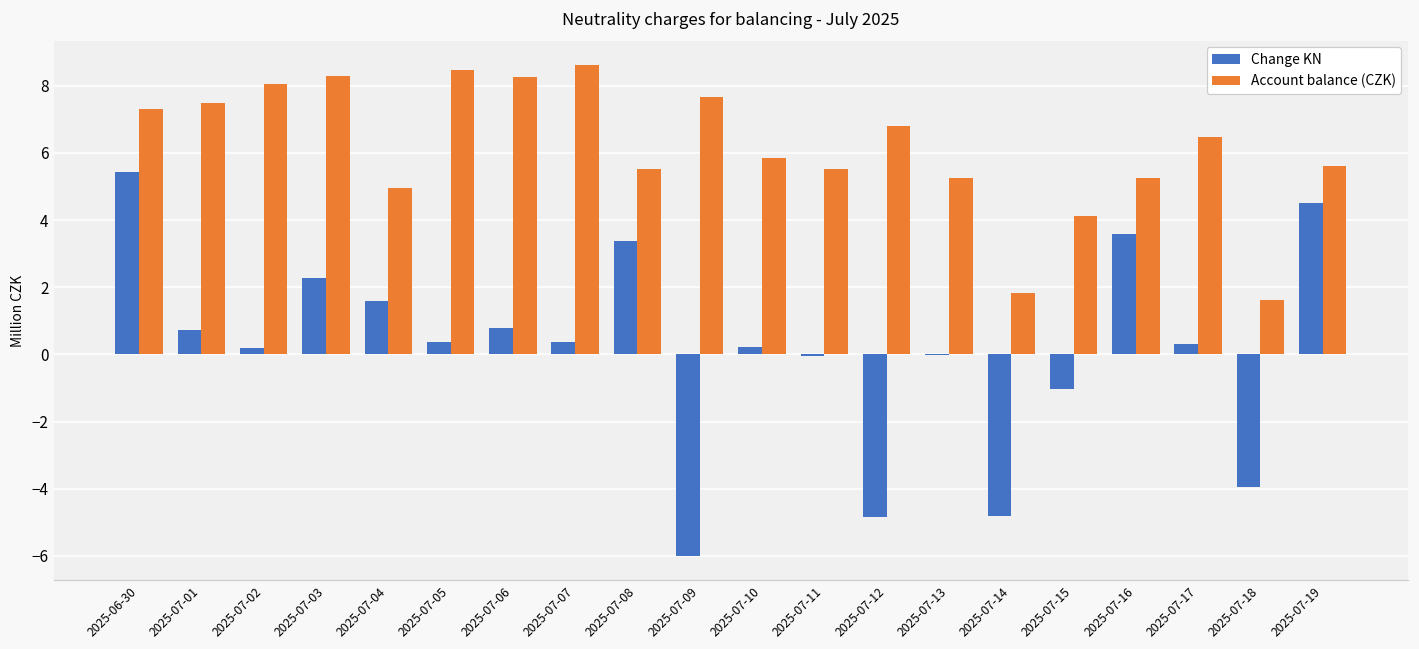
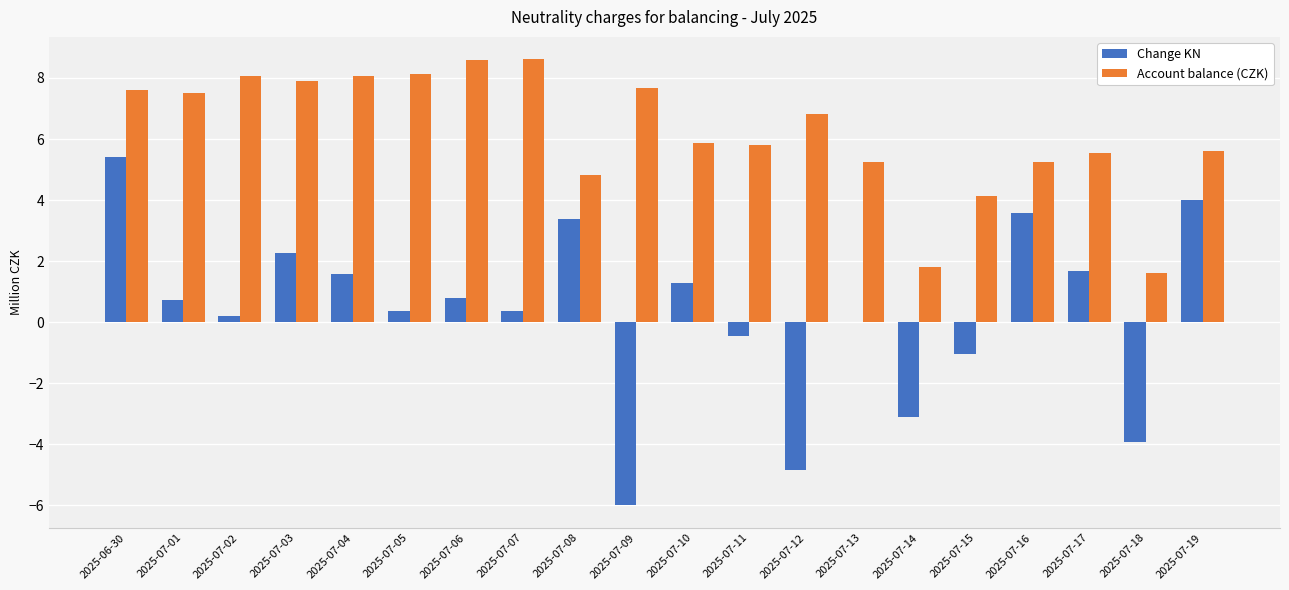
  {
    "Change KN": {
      "2025-06-30": 5.4,
      "2025-07-01": 0.7,
      "2025-07-02": 0.2,
      "2025-07-03": 2.3,
      "2025-07-04": 1.6,
      "2025-07-05": 0.4,
      "2025-07-06": 0.8,
      "2025-07-07": 0.4,
      "2025-07-08": 3.4,
      "2025-07-09": -6.0,
-     "2025-07-10": 0.2,
-     "2025-07-11": -0.1,
+     "2025-07-10": 1.3,
+     "2025-07-11": -0.5,
      "2025-07-12": -4.8,
-     "2025-07-14": -4.8,
+     "2025-07-14": -3.1,
      "2025-07-15": -1.0,
      "2025-07-16": 3.6,
-     "2025-07-17": 0.3,
+     "2025-07-17": 1.7,
      "2025-07-18": -3.9,
-     "2025-07-19": 4.5
+     "2025-07-19": 4.0
    },
    "Account balance (CZK)": {
-     "2025-06-30": 7.3,
+     "2025-06-30": 7.6,
      "2025-07-01": 7.5,
      "2025-07-02": 8.1,
-     "2025-07-03": 8.3,
-     "2025-07-04": 5.0,
-     "2025-07-05": 8.5,
-     "2025-07-06": 8.2,
+     "2025-07-03": 7.9,
+     "2025-07-04": 8.1,
+     "2025-07-05": 8.1,
+     "2025-07-06": 8.6,
      "2025-07-07": 8.6,
-     "2025-07-08": 5.5,
+     "2025-07-08": 4.8,
      "2025-07-09": 7.7,
      "2025-07-10": 5.9,
-     "2025-07-11": 5.5,
+     "2025-07-11": 5.8,
      "2025-07-12": 6.8,
      "2025-07-13": 5.2,
      "2025-07-14": 1.8,
      "2025-07-15": 4.1,
      "2025-07-16": 5.2,
-     "2025-07-17": 6.5,
+     "2025-07-17": 5.6,
      "2025-07-18": 1.6,
      "2025-07-19": 5.6
    }
  }
